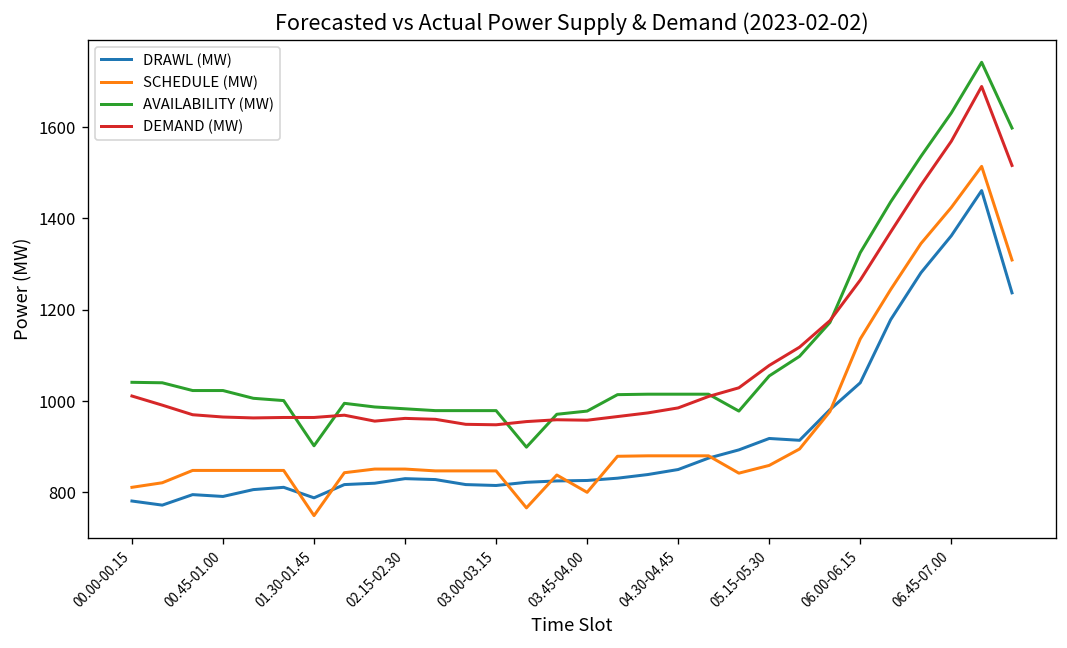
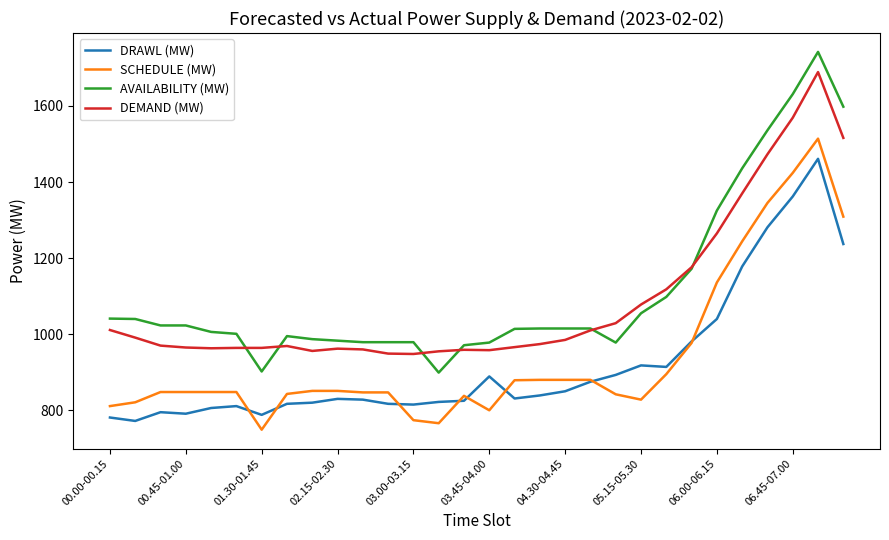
  {
    "DRAWL (MW)": {
      "00.00-00.15": 780,
      "00.45-01.00": 790,
      "01.30-01.45": 790,
      "02.15-02.30": 830,
      "03.00-03.15": 820,
-     "03.45-04.00": 830,
+     "03.45-04.00": 890,
      "04.30-04.45": 850,
      "05.15-05.30": 920,
      "06.00-06.15": 1040,
      "06.45-07.00": 1360
    },
    "SCHEDULE (MW)": {
      "00.00-00.15": 810,
      "00.45-01.00": 850,
      "01.30-01.45": 750,
      "02.15-02.30": 850,
-     "03.00-03.15": 850,
+     "03.00-03.15": 770,
      "03.45-04.00": 800,
      "04.30-04.45": 880,
-     "05.15-05.30": 860,
+     "05.15-05.30": 830,
      "06.00-06.15": 1140,
      "06.45-07.00": 1420
    },
    "AVAILABILITY (MW)": {
      "00.00-00.15": 1040,
      "00.45-01.00": 1020,
      "01.30-01.45": 900,
      "02.15-02.30": 980,
      "03.00-03.15": 980,
      "03.45-04.00": 980,
      "04.30-04.45": 1020,
      "05.15-05.30": 1060,
      "06.00-06.15": 1330,
      "06.45-07.00": 1630
    },
    "DEMAND (MW)": {
      "00.00-00.15": 1010,
      "00.45-01.00": 970,
      "01.30-01.45": 960,
      "02.15-02.30": 960,
      "03.00-03.15": 950,
      "03.45-04.00": 960,
      "04.30-04.45": 990,
      "05.15-05.30": 1080,
      "06.00-06.15": 1270,
      "06.45-07.00": 1570
    }
  }
